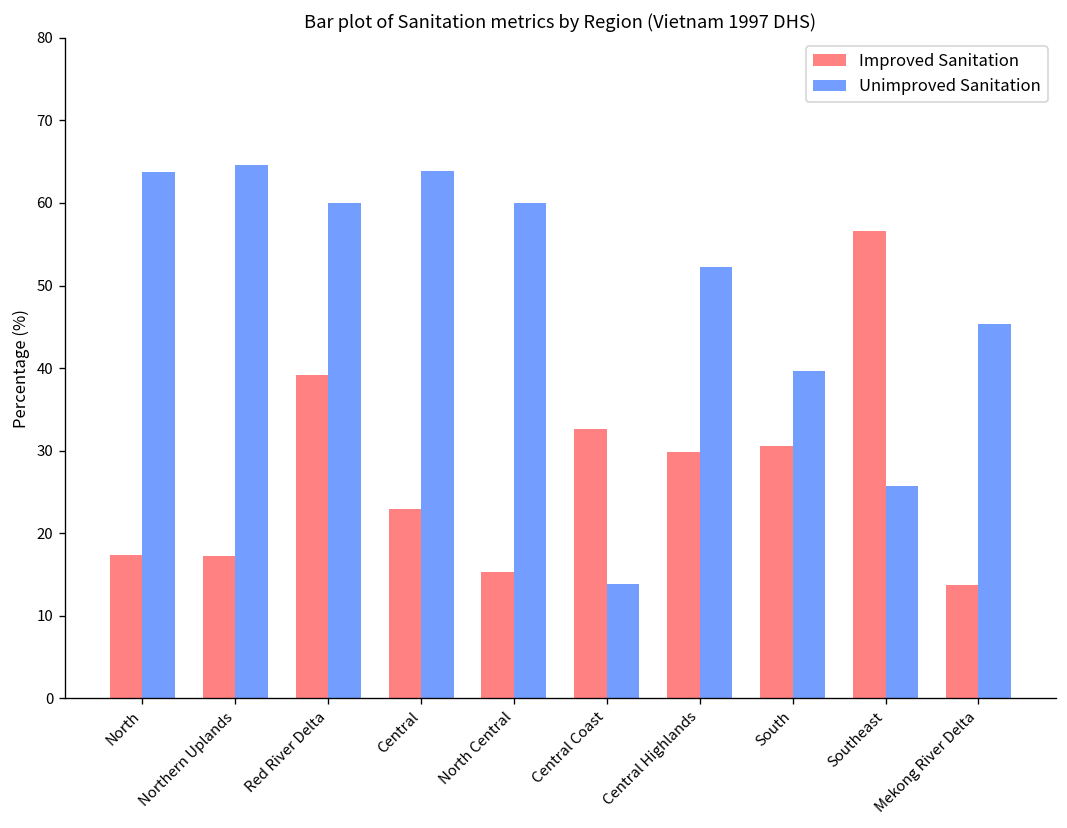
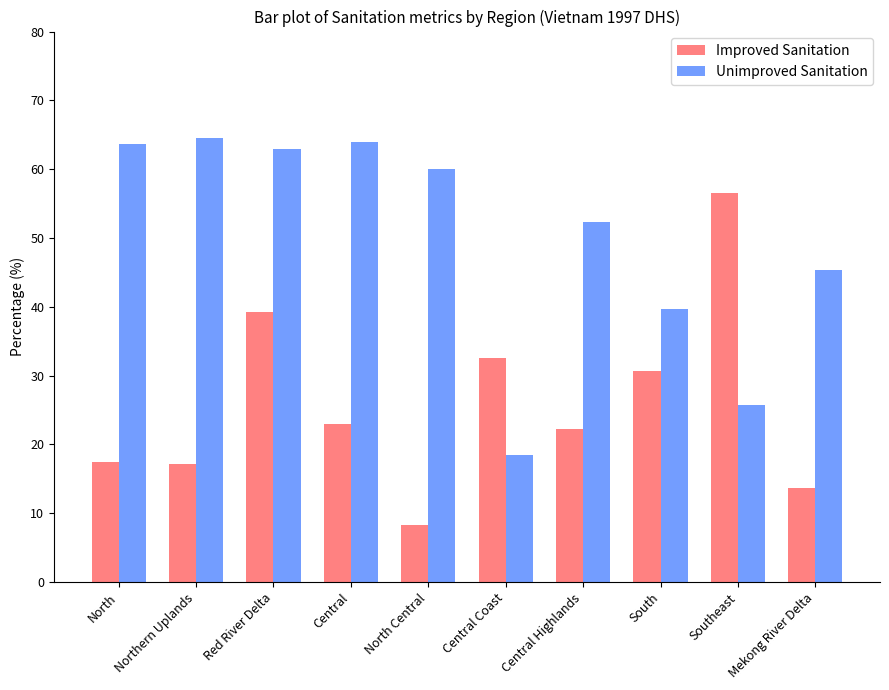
  {
    "Improved Sanitation": {
      "North": 17,
      "Northern Uplands": 17,
      "Red River Delta": 39,
      "Central": 23,
-     "North Central": 15,
+     "North Central": 8,
      "Central Coast": 33,
-     "Central Highlands": 30,
+     "Central Highlands": 22,
      "South": 31,
      "Southeast": 57,
      "Mekong River Delta": 14
    },
    "Unimproved Sanitation": {
      "North": 64,
      "Northern Uplands": 65,
-     "Red River Delta": 60,
+     "Red River Delta": 63,
      "Central": 64,
      "North Central": 60,
-     "Central Coast": 14,
+     "Central Coast": 18,
      "Central Highlands": 52,
      "South": 40,
      "Southeast": 26,
      "Mekong River Delta": 45
    }
  }
